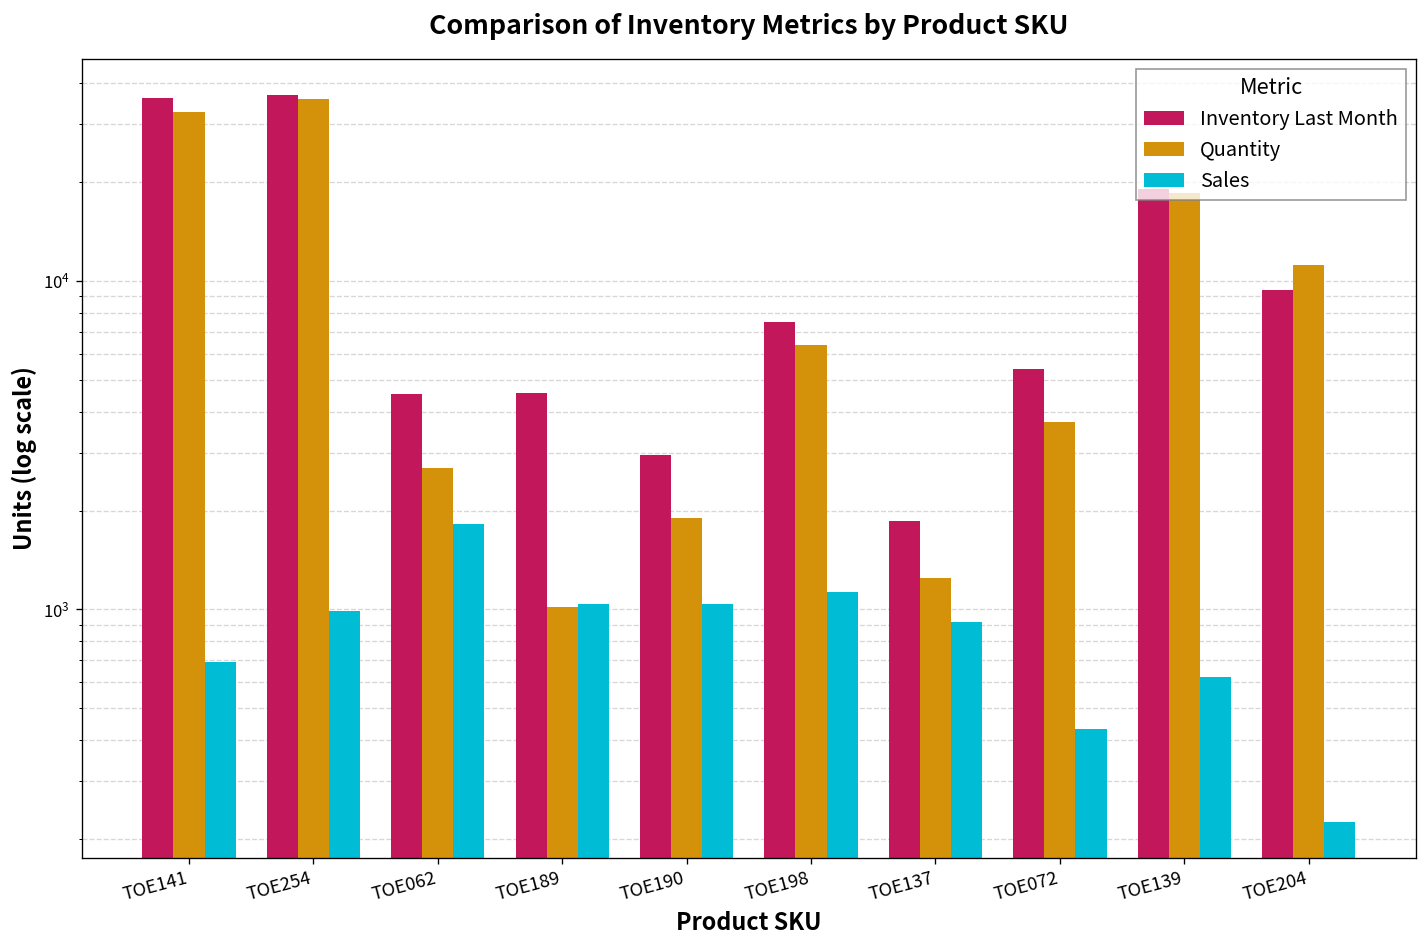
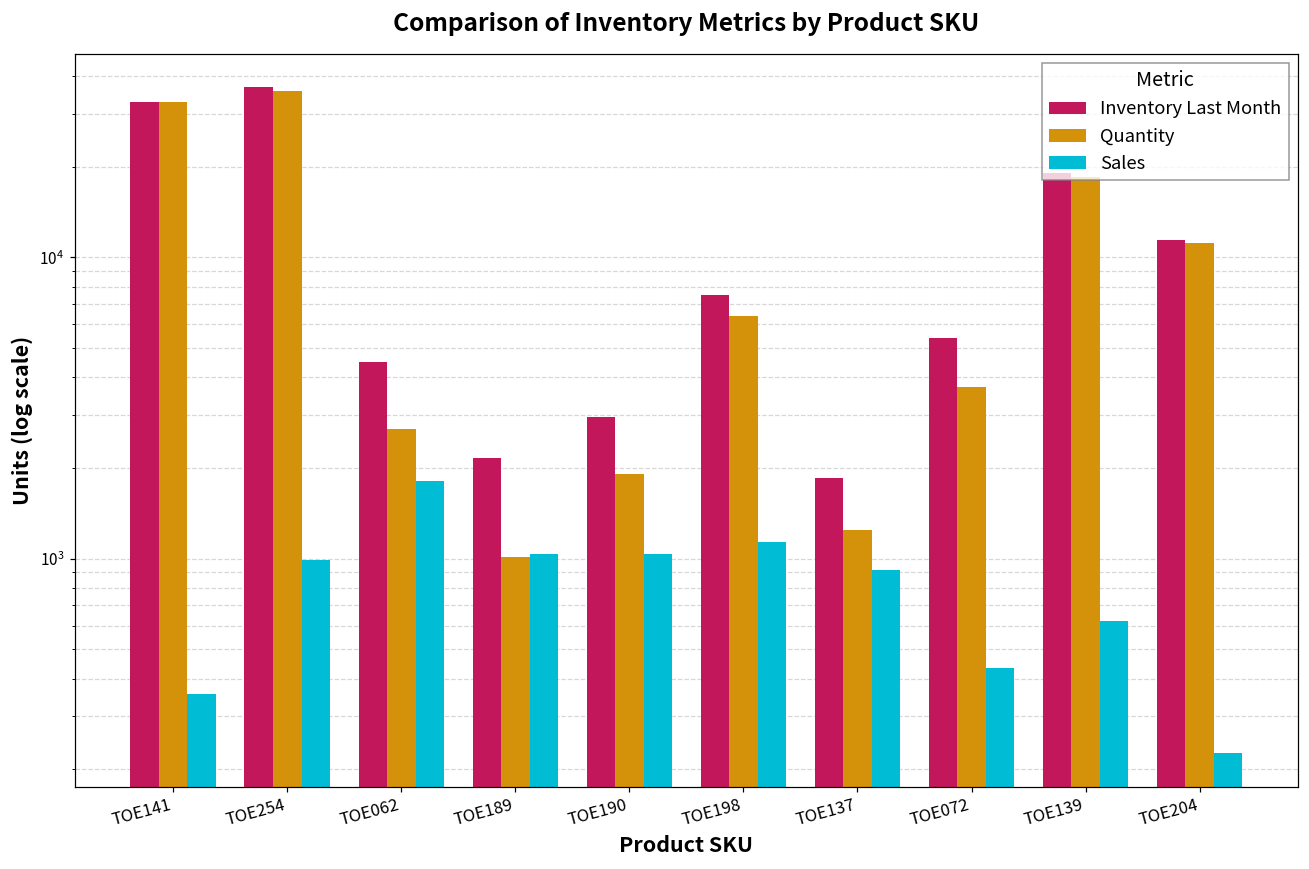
  {
    "Inventory Last Month": {
-     "TOE141": 36000,
+     "TOE141": 33000,
      "TOE254": 37000,
      "TOE062": 4500,
-     "TOE189": 4600,
+     "TOE189": 2200,
      "TOE190": 2900,
      "TOE198": 7500,
      "TOE137": 1900,
      "TOE072": 5400,
-     "TOE204": 9400
+     "TOE204": 11400
    },
    "Quantity": {
      "TOE141": 33000,
      "TOE254": 36000,
      "TOE062": 2700,
      "TOE189": 1020,
      "TOE190": 1900,
      "TOE198": 6400,
      "TOE137": 1200,
      "TOE072": 3700,
      "TOE204": 11200
    },
    "Sales": {
-     "TOE141": 690,
+     "TOE141": 360,
      "TOE254": 990,
      "TOE062": 1800,
      "TOE189": 1040,
      "TOE190": 1040,
      "TOE198": 1130,
      "TOE137": 920,
      "TOE072": 430,
      "TOE139": 620,
      "TOE204": 230
    }
  }
